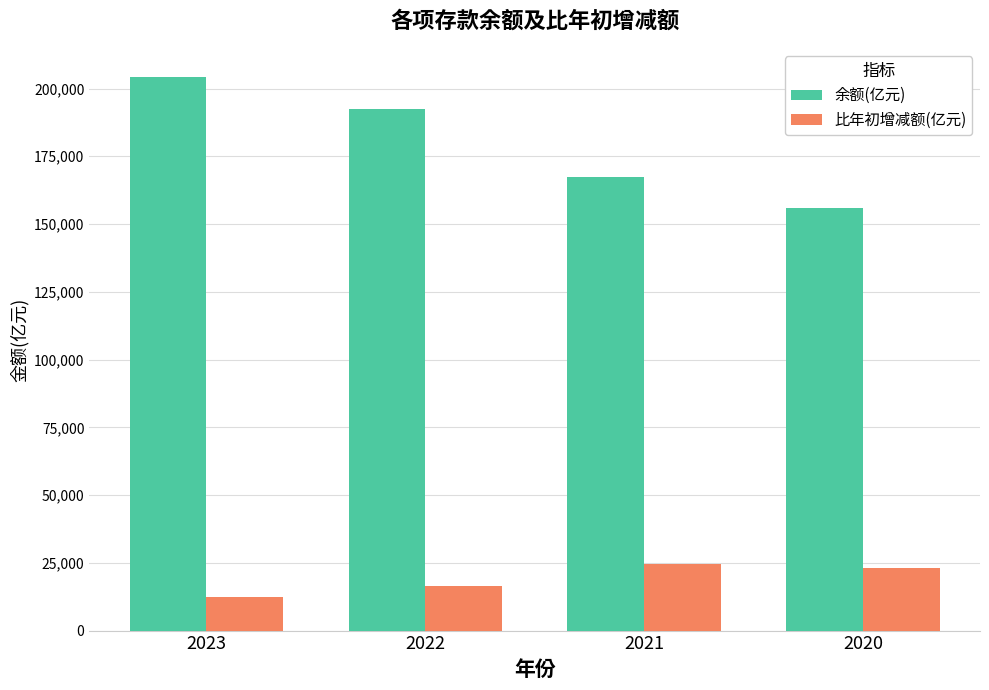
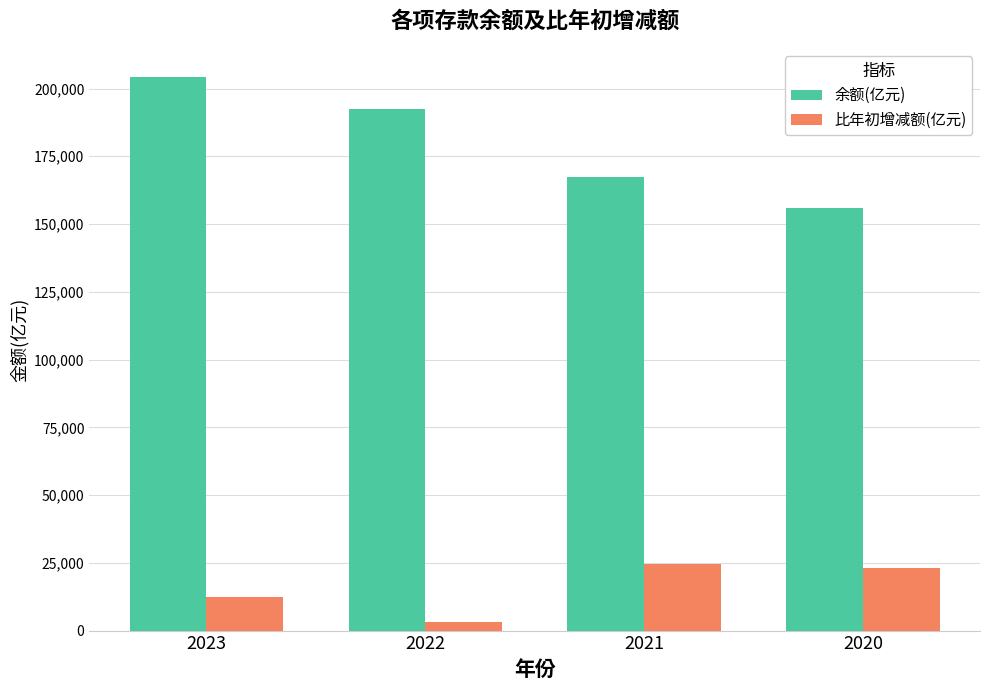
  {
    "余额(亿元)": {
      "2023": "204,000",
      "2022": "192,000",
      "2021": "167,000",
      "2020": "156,000"
    },
    "比年初增减额(亿元)": {
      "2023": "12,000",
-     "2022": "16,000",
+     "2022": "3,000",
      "2021": "25,000",
      "2020": "23,000"
    }
  }
